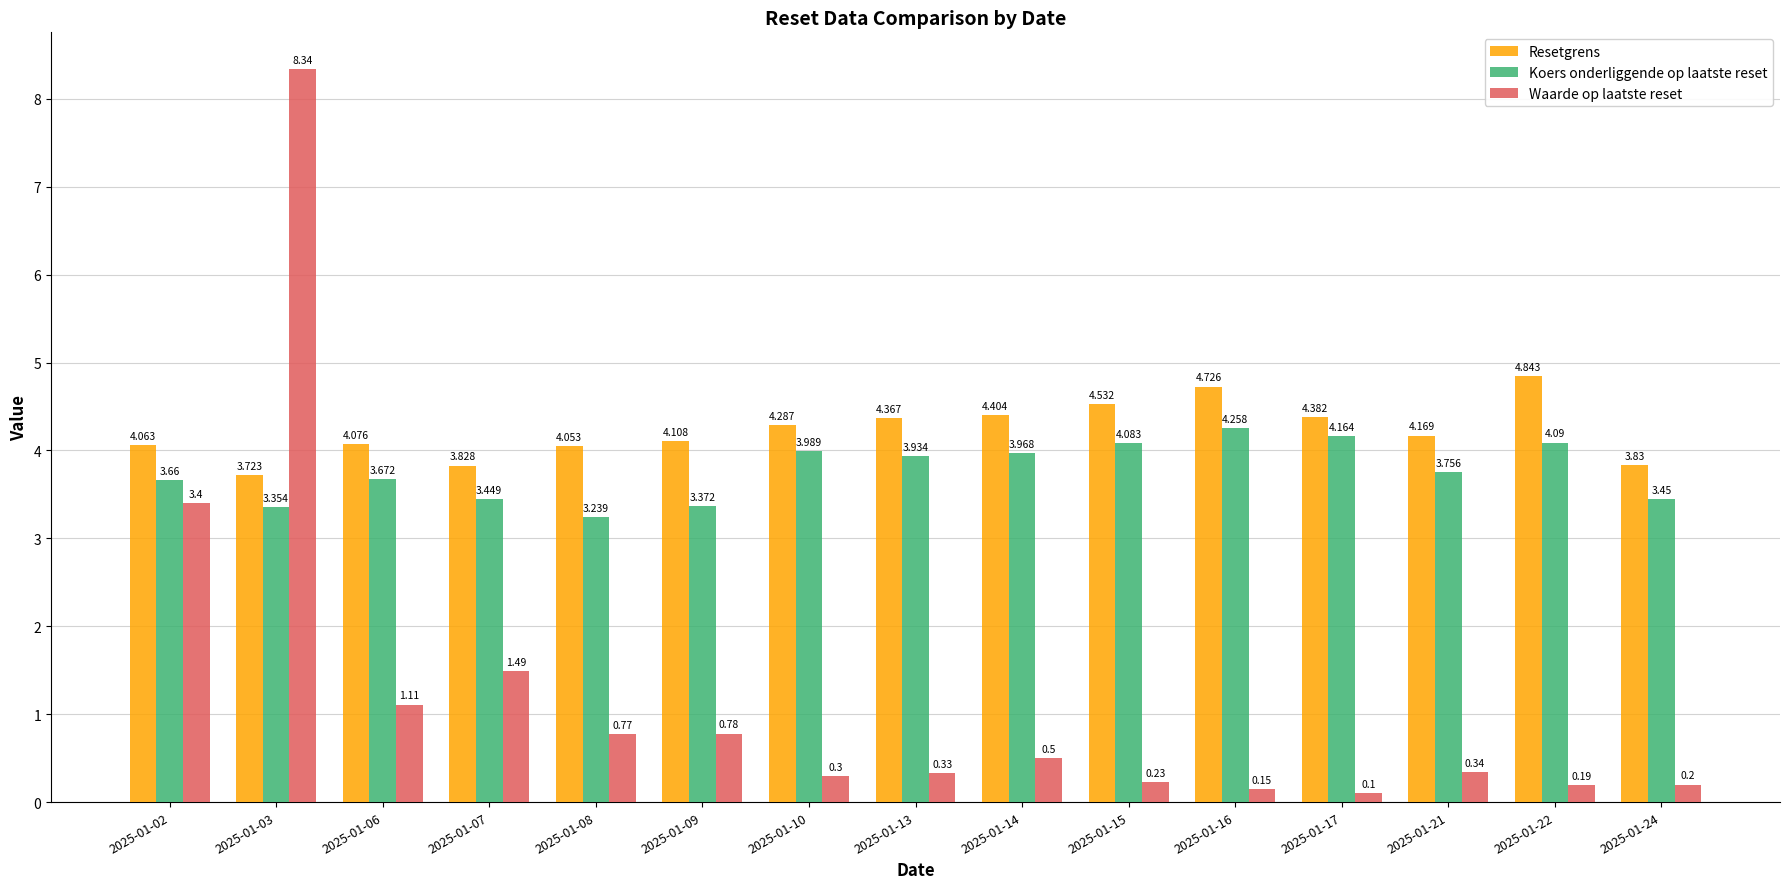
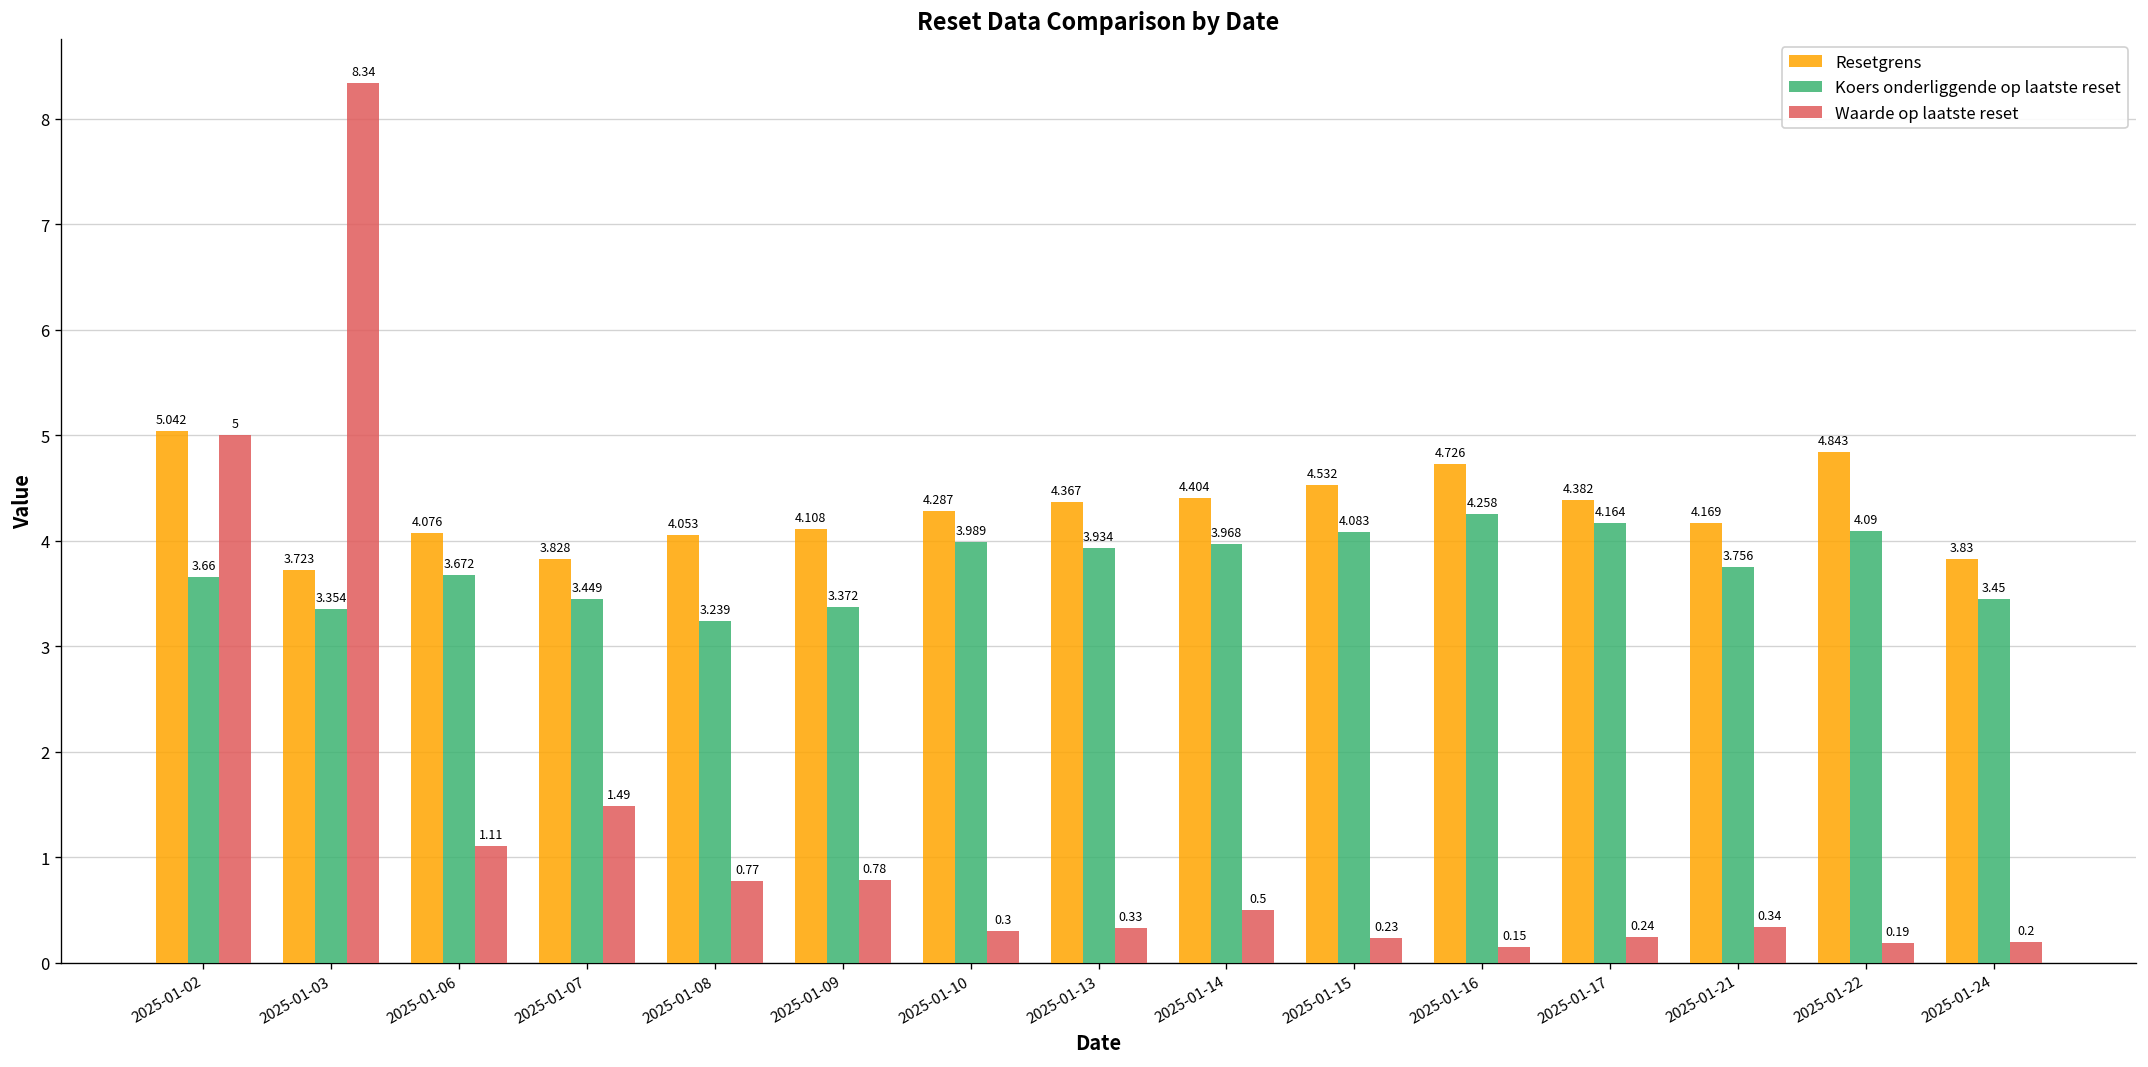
  {
    "Resetgrens": {
-     "2025-01-02": 4.063,
+     "2025-01-02": 5.042,
      "2025-01-03": 3.723,
      "2025-01-06": 4.076,
      "2025-01-07": 3.828,
      "2025-01-08": 4.053,
      "2025-01-09": 4.108,
      "2025-01-10": 4.287,
      "2025-01-13": 4.367,
      "2025-01-14": 4.404,
      "2025-01-15": 4.532,
      "2025-01-16": 4.726,
      "2025-01-17": 4.382,
      "2025-01-21": 4.169,
      "2025-01-22": 4.843,
      "2025-01-24": 3.83
    },
    "Koers onderliggende op laatste reset": {
      "2025-01-02": 3.66,
      "2025-01-03": 3.354,
      "2025-01-06": 3.672,
      "2025-01-07": 3.449,
      "2025-01-08": 3.239,
      "2025-01-09": 3.372,
      "2025-01-10": 3.989,
      "2025-01-13": 3.934,
      "2025-01-14": 3.968,
      "2025-01-15": 4.083,
      "2025-01-16": 4.258,
      "2025-01-17": 4.164,
      "2025-01-21": 3.756,
      "2025-01-22": 4.09,
      "2025-01-24": 3.45
    },
    "Waarde op laatste reset": {
-     "2025-01-02": 3.4,
+     "2025-01-02": 5,
      "2025-01-03": 8.34,
      "2025-01-06": 1.11,
      "2025-01-07": 1.49,
      "2025-01-08": 0.77,
      "2025-01-09": 0.78,
      "2025-01-10": 0.3,
      "2025-01-13": 0.33,
      "2025-01-14": 0.5,
      "2025-01-15": 0.23,
      "2025-01-16": 0.15,
-     "2025-01-17": 0.1,
+     "2025-01-17": 0.24,
      "2025-01-21": 0.34,
      "2025-01-22": 0.19,
      "2025-01-24": 0.2
    }
  }
